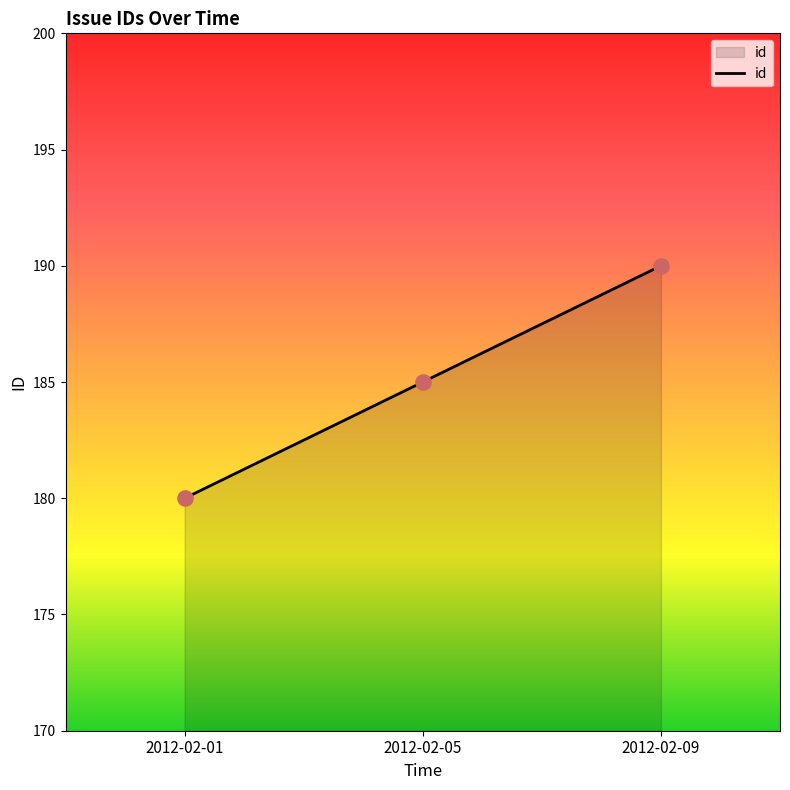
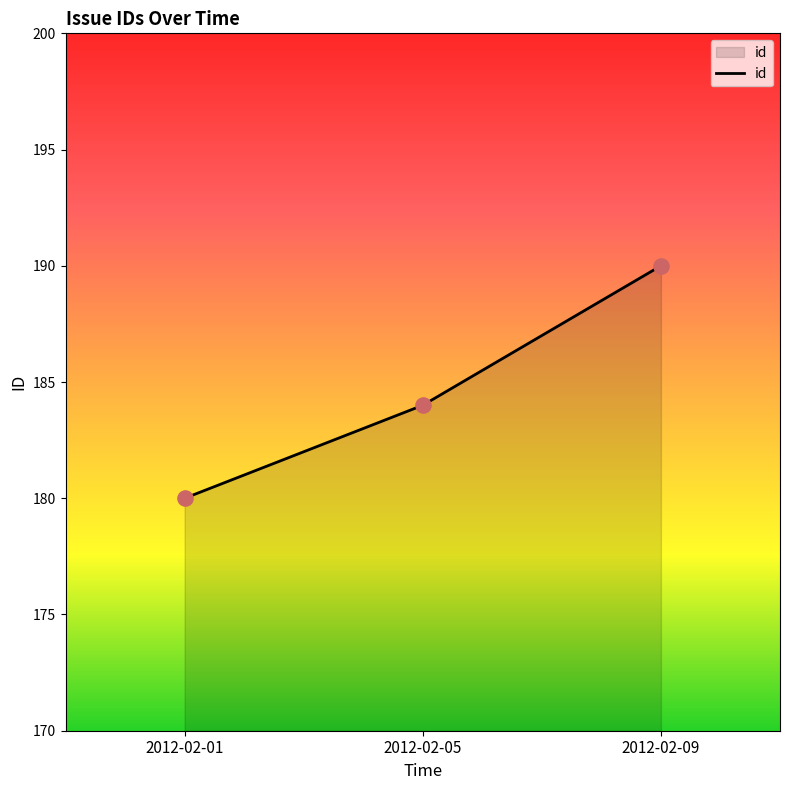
  {
    "2012-02-01": 180,
-   "2012-02-05": 185,
+   "2012-02-05": 184,
    "2012-02-09": 190
  }
